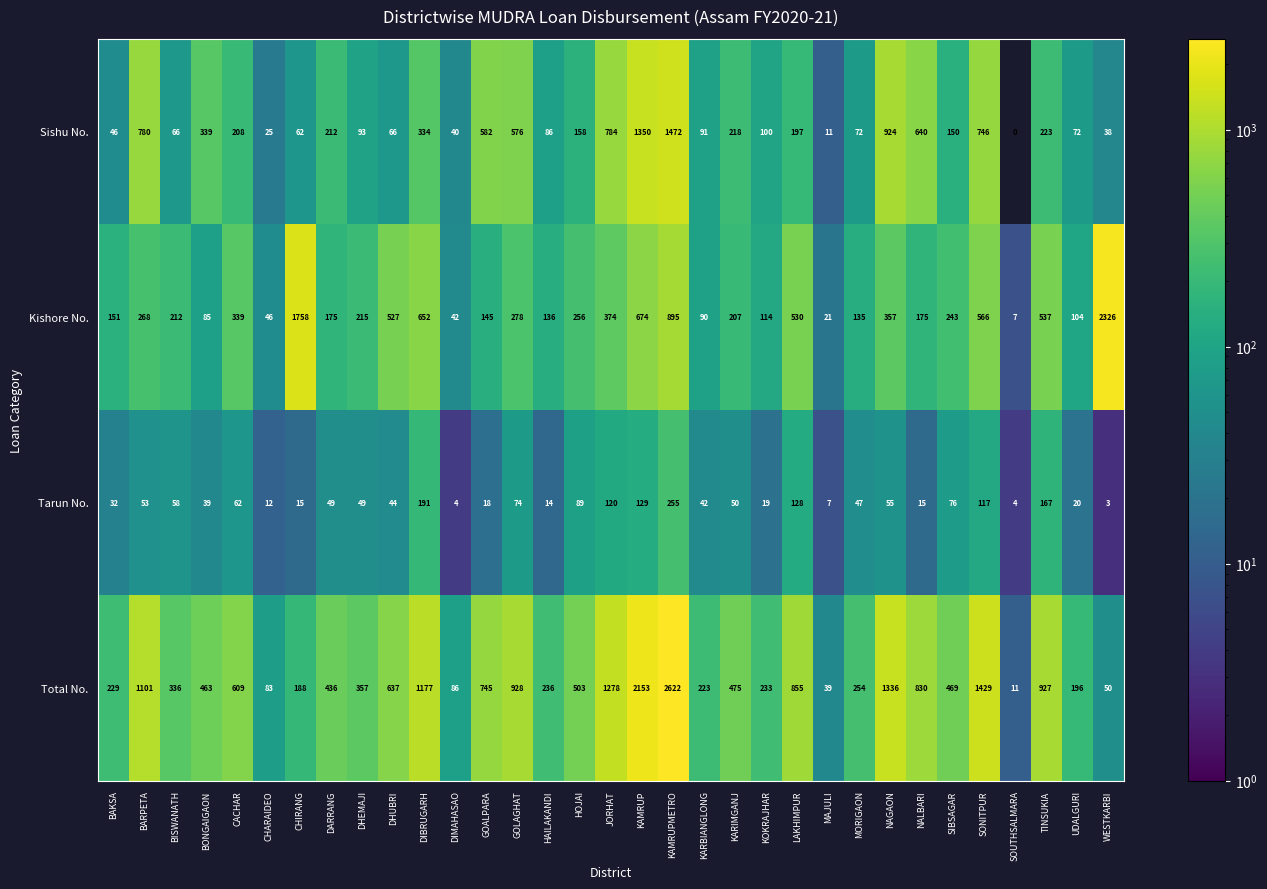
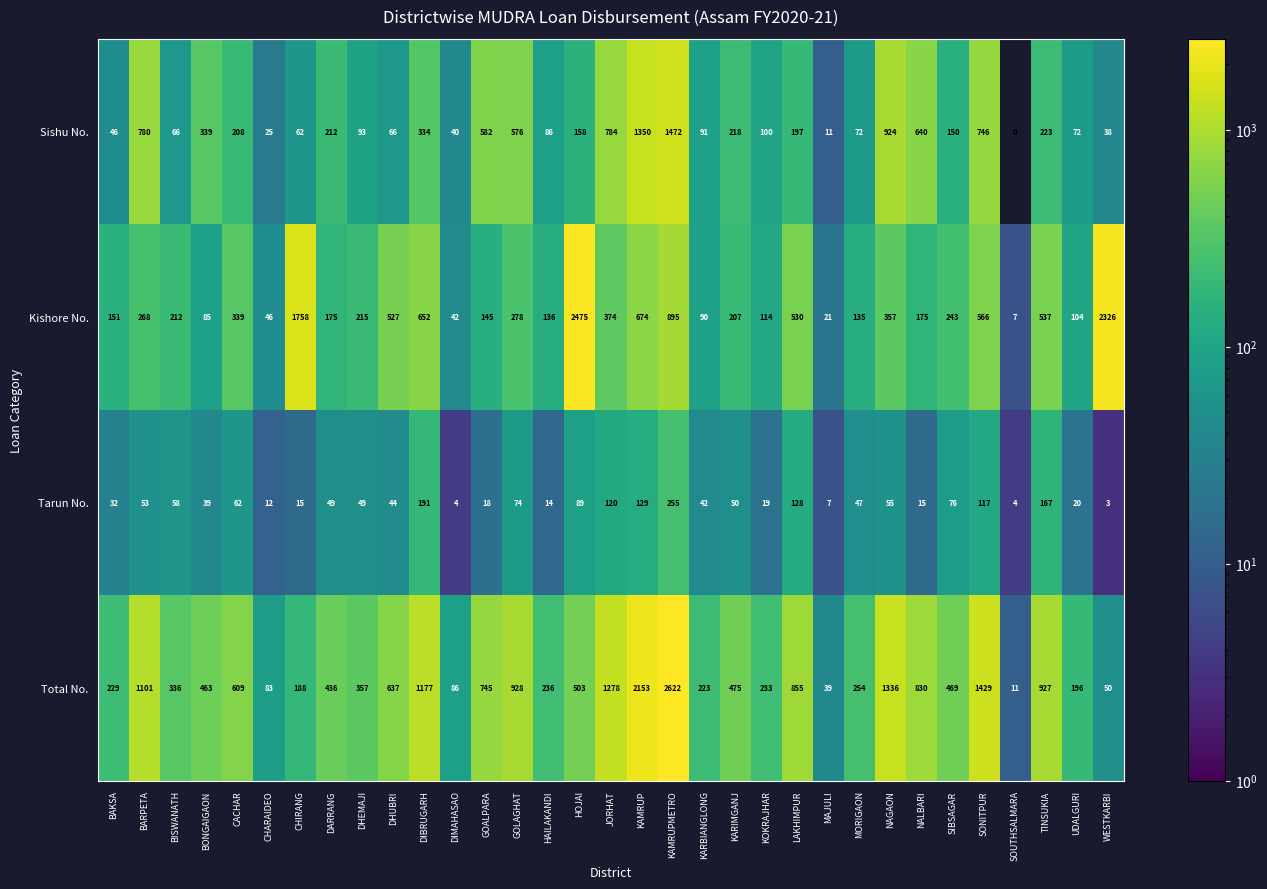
  {
    "Sishu No.": {
      "BAKSA": 46,
      "BARPETA": 780,
      "BISWANATH": 66,
      "BONGAIGAON": 339,
      "CACHAR": 208,
      "CHARAIDEO": 25,
      "CHIRANG": 62,
      "DARRANG": 212,
      "DHEMAJI": 93,
      "DHUBRI": 66,
      "DIBRUGARH": 334,
      "DIMAHASAO": 40,
      "GOALPARA": 582,
      "GOLAGHAT": 576,
      "HAILAKANDI": 86,
      "HOJAI": 158,
      "JORHAT": 784,
      "KAMRUP": 1350,
      "KAMRUPMETRO": 1472,
      "KARBIANGLONG": 91,
      "KARIMGANJ": 218,
      "KOKRAJHAR": 100,
      "LAKHIMPUR": 197,
      "MAJULI": 11,
      "MORIGAON": 72,
      "NAGAON": 924,
      "NALBARI": 640,
      "SIBSAGAR": 150,
      "SONITPUR": 746,
      "TINSUKIA": 223,
      "UDALGURI": 72,
      "WESTKARBI": 38
    },
    "Kishore No.": {
      "BAKSA": 151,
      "BARPETA": 268,
      "BISWANATH": 212,
      "BONGAIGAON": 85,
      "CACHAR": 339,
      "CHARAIDEO": 46,
      "CHIRANG": 1758,
      "DARRANG": 175,
      "DHEMAJI": 215,
      "DHUBRI": 527,
      "DIBRUGARH": 652,
      "DIMAHASAO": 42,
      "GOALPARA": 145,
      "GOLAGHAT": 278,
      "HAILAKANDI": 136,
-     "HOJAI": 256,
+     "HOJAI": 2475,
      "JORHAT": 374,
      "KAMRUP": 674,
      "KAMRUPMETRO": 895,
      "KARBIANGLONG": 90,
      "KARIMGANJ": 207,
      "KOKRAJHAR": 114,
      "LAKHIMPUR": 530,
      "MAJULI": 21,
      "MORIGAON": 135,
      "NAGAON": 357,
      "NALBARI": 175,
      "SIBSAGAR": 243,
      "SONITPUR": 566,
      "SOUTHSALMARA": 7,
      "TINSUKIA": 537,
      "UDALGURI": 104,
      "WESTKARBI": 2326
    },
    "Tarun No.": {
      "BAKSA": 32,
      "BARPETA": 53,
      "BISWANATH": 58,
      "BONGAIGAON": 39,
      "CACHAR": 62,
      "CHARAIDEO": 12,
      "CHIRANG": 15,
      "DARRANG": 49,
      "DHEMAJI": 49,
      "DHUBRI": 44,
      "DIBRUGARH": 191,
      "DIMAHASAO": 4,
      "GOALPARA": 18,
      "GOLAGHAT": 74,
      "HAILAKANDI": 14,
      "HOJAI": 89,
      "JORHAT": 120,
      "KAMRUP": 129,
      "KAMRUPMETRO": 255,
      "KARBIANGLONG": 42,
      "KARIMGANJ": 50,
      "KOKRAJHAR": 19,
      "LAKHIMPUR": 128,
      "MAJULI": 7,
      "MORIGAON": 47,
      "NAGAON": 55,
      "NALBARI": 15,
      "SIBSAGAR": 76,
      "SONITPUR": 117,
      "SOUTHSALMARA": 4,
      "TINSUKIA": 167,
      "UDALGURI": 20,
      "WESTKARBI": 3
    },
    "Total No.": {
      "BAKSA": 229,
      "BARPETA": 1101,
      "BISWANATH": 336,
      "BONGAIGAON": 463,
      "CACHAR": 609,
      "CHARAIDEO": 83,
      "CHIRANG": 188,
      "DARRANG": 436,
      "DHEMAJI": 357,
      "DHUBRI": 637,
      "DIBRUGARH": 1177,
      "DIMAHASAO": 86,
      "GOALPARA": 745,
      "GOLAGHAT": 928,
      "HAILAKANDI": 236,
      "HOJAI": 503,
      "JORHAT": 1278,
      "KAMRUP": 2153,
      "KAMRUPMETRO": 2622,
      "KARBIANGLONG": 223,
      "KARIMGANJ": 475,
      "KOKRAJHAR": 233,
      "LAKHIMPUR": 855,
      "MAJULI": 39,
      "MORIGAON": 254,
      "NAGAON": 1336,
      "NALBARI": 830,
      "SIBSAGAR": 469,
      "SONITPUR": 1429,
      "SOUTHSALMARA": 11,
      "TINSUKIA": 927,
      "UDALGURI": 196,
      "WESTKARBI": 50
    }
  }
